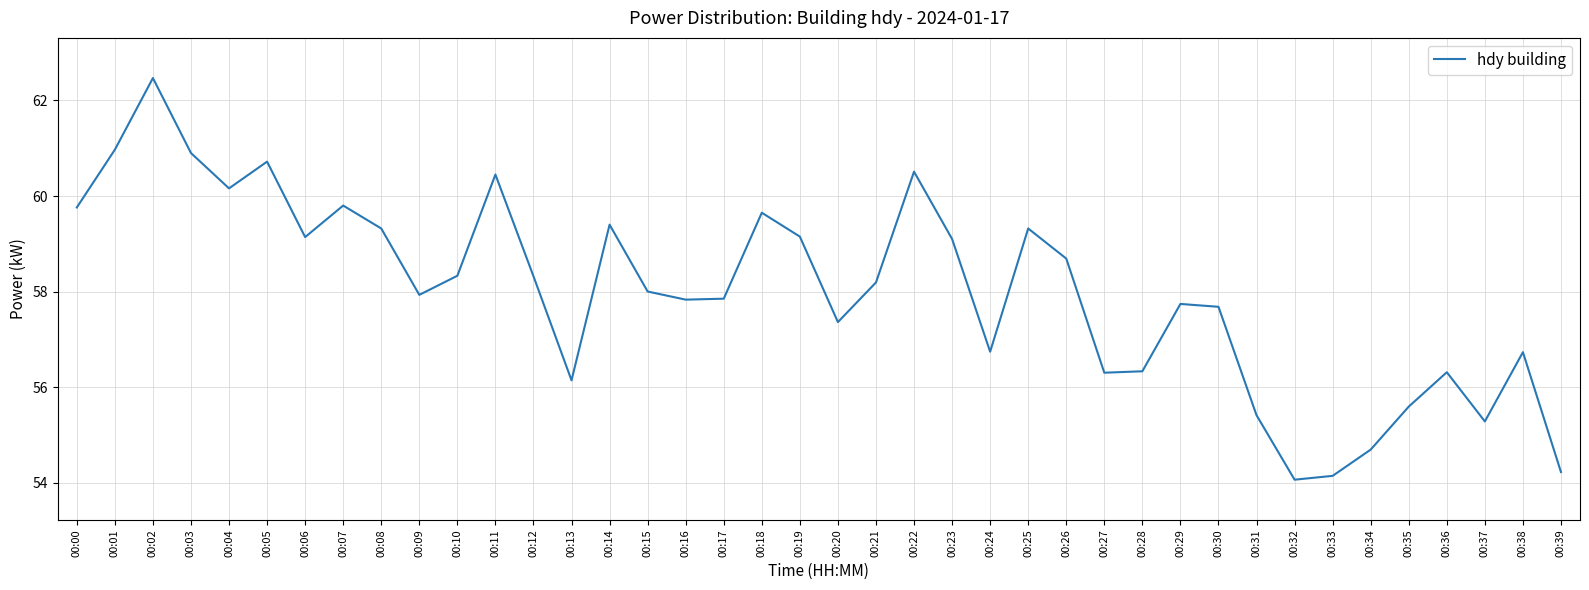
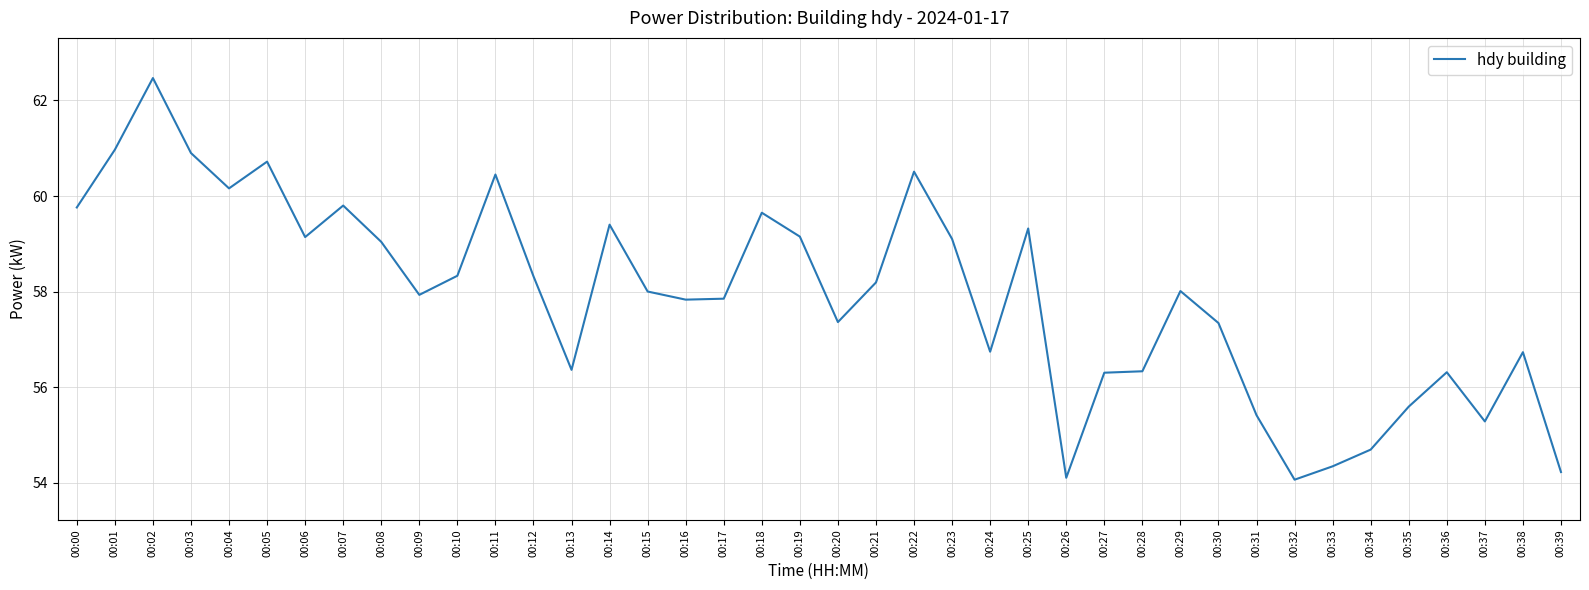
  {
    "00:00": 59.8,
    "00:01": 61.0,
    "00:02": 62.5,
    "00:03": 60.9,
    "00:04": 60.2,
    "00:05": 60.7,
    "00:06": 59.1,
    "00:07": 59.8,
-   "00:08": 59.3,
+   "00:08": 59.0,
    "00:09": 57.9,
    "00:10": 58.3,
    "00:11": 60.5,
    "00:12": 58.3,
-   "00:13": 56.1,
+   "00:13": 56.4,
    "00:14": 59.4,
    "00:15": 58.0,
    "00:16": 57.8,
    "00:17": 57.9,
    "00:18": 59.7,
    "00:19": 59.2,
    "00:20": 57.4,
    "00:21": 58.2,
    "00:22": 60.5,
    "00:23": 59.1,
    "00:24": 56.7,
    "00:25": 59.3,
-   "00:26": 58.7,
+   "00:26": 54.1,
    "00:27": 56.3,
    "00:28": 56.3,
-   "00:29": 57.7,
-   "00:30": 57.7,
+   "00:29": 58.0,
+   "00:30": 57.3,
    "00:31": 55.4,
    "00:32": 54.1,
-   "00:33": 54.1,
+   "00:33": 54.3,
    "00:34": 54.7,
    "00:35": 55.6,
    "00:36": 56.3,
    "00:37": 55.3,
    "00:38": 56.7,
    "00:39": 54.2
  }
